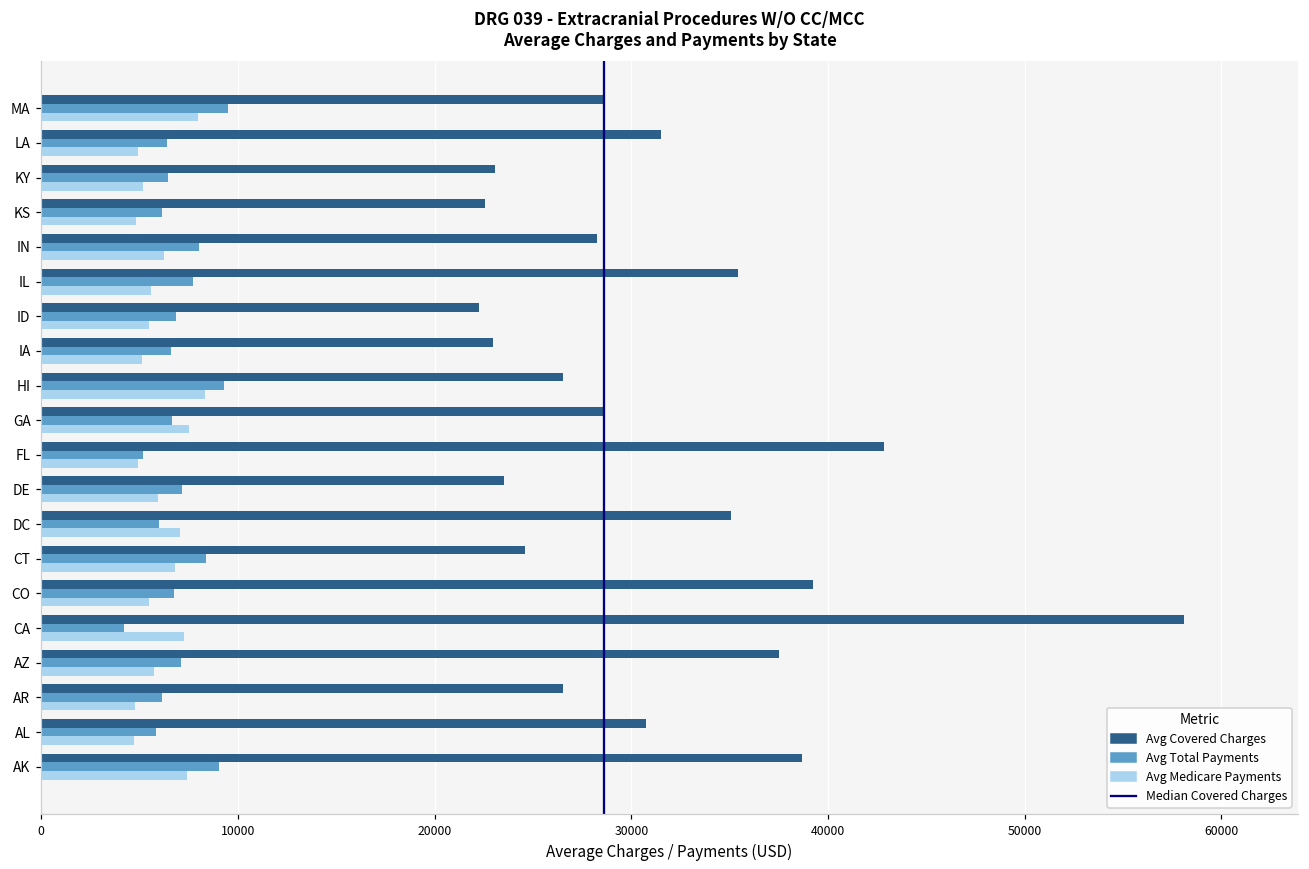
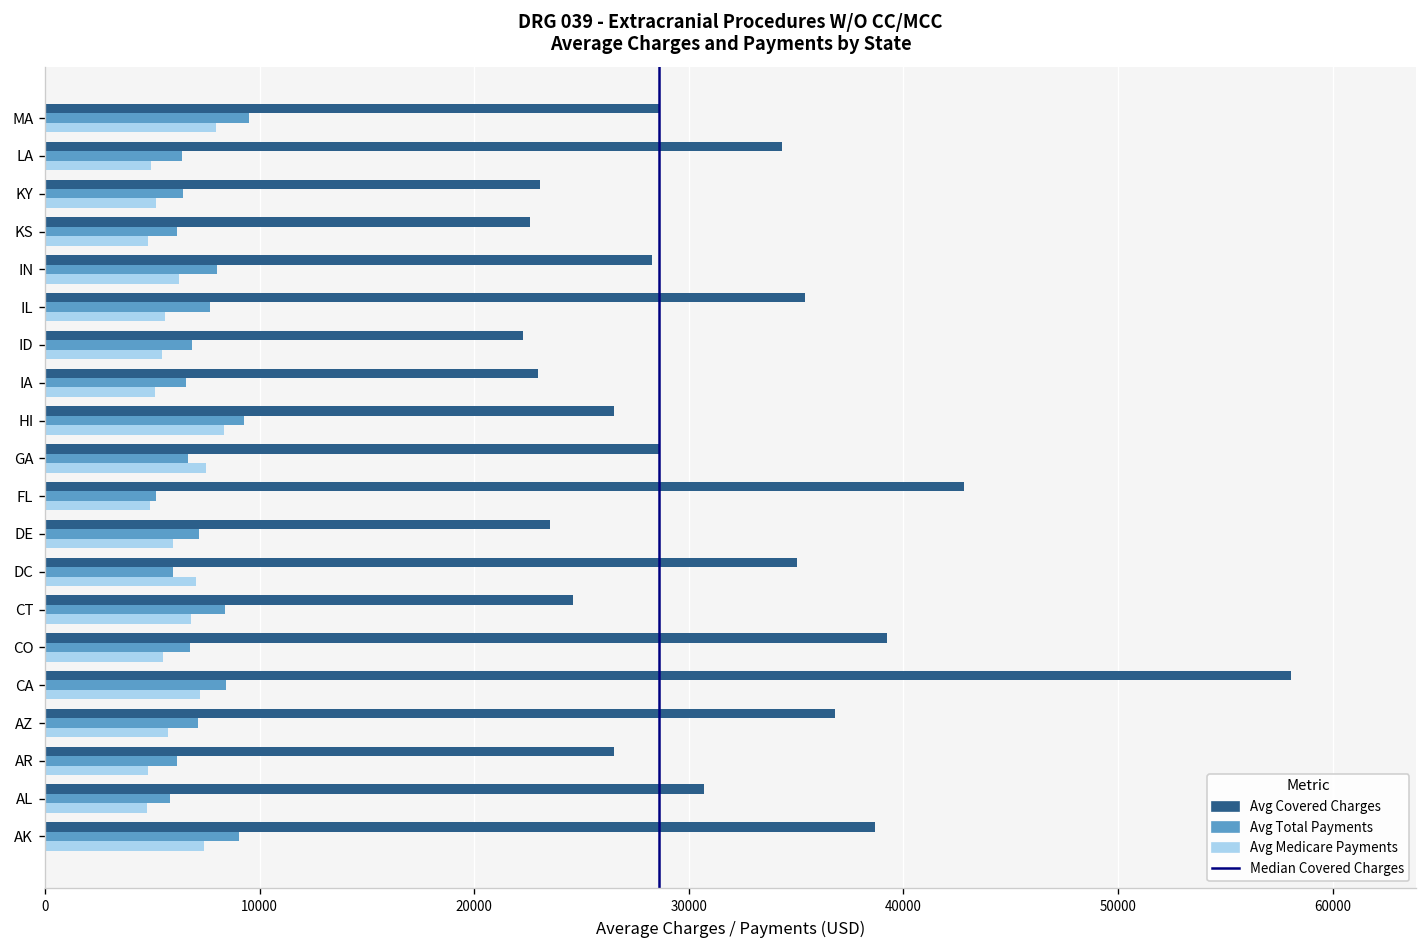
  {
    "Avg Covered Charges": {
      "MA": 28600,
-     "LA": 31500,
+     "LA": 34300,
      "KY": 23100,
      "KS": 22600,
      "IN": 28300,
      "IL": 35400,
      "ID": 22300,
      "IA": 23000,
      "HI": 26500,
      "GA": 28600,
      "FL": 42800,
      "DE": 23500,
      "DC": 35100,
      "CT": 24600,
      "CO": 39200,
      "CA": 58100,
-     "AZ": 37500,
+     "AZ": 36800,
      "AR": 26500,
      "AL": 30700,
      "AK": 38700
    },
    "Avg Total Payments": {
      "MA": 9500,
      "LA": 6400,
      "KY": 6400,
      "KS": 6100,
      "IN": 8000,
      "IL": 7700,
      "ID": 6800,
      "IA": 6600,
      "HI": 9300,
      "GA": 6700,
      "FL": 5200,
      "DE": 7200,
      "DC": 6000,
      "CT": 8400,
      "CO": 6800,
-     "CA": 4200,
+     "CA": 8400,
      "AZ": 7100,
      "AR": 6100,
      "AL": 5800,
      "AK": 9000
    },
    "Avg Medicare Payments": {
      "MA": 8000,
      "LA": 4900,
      "KY": 5200,
      "KS": 4800,
      "IN": 6200,
      "IL": 5600,
      "ID": 5500,
      "IA": 5100,
      "HI": 8300,
      "GA": 7500,
      "FL": 4900,
      "DE": 6000,
      "DC": 7100,
      "CT": 6800,
      "CO": 5500,
      "CA": 7200,
      "AZ": 5700,
      "AR": 4800,
      "AL": 4700,
      "AK": 7400
    }
  }
